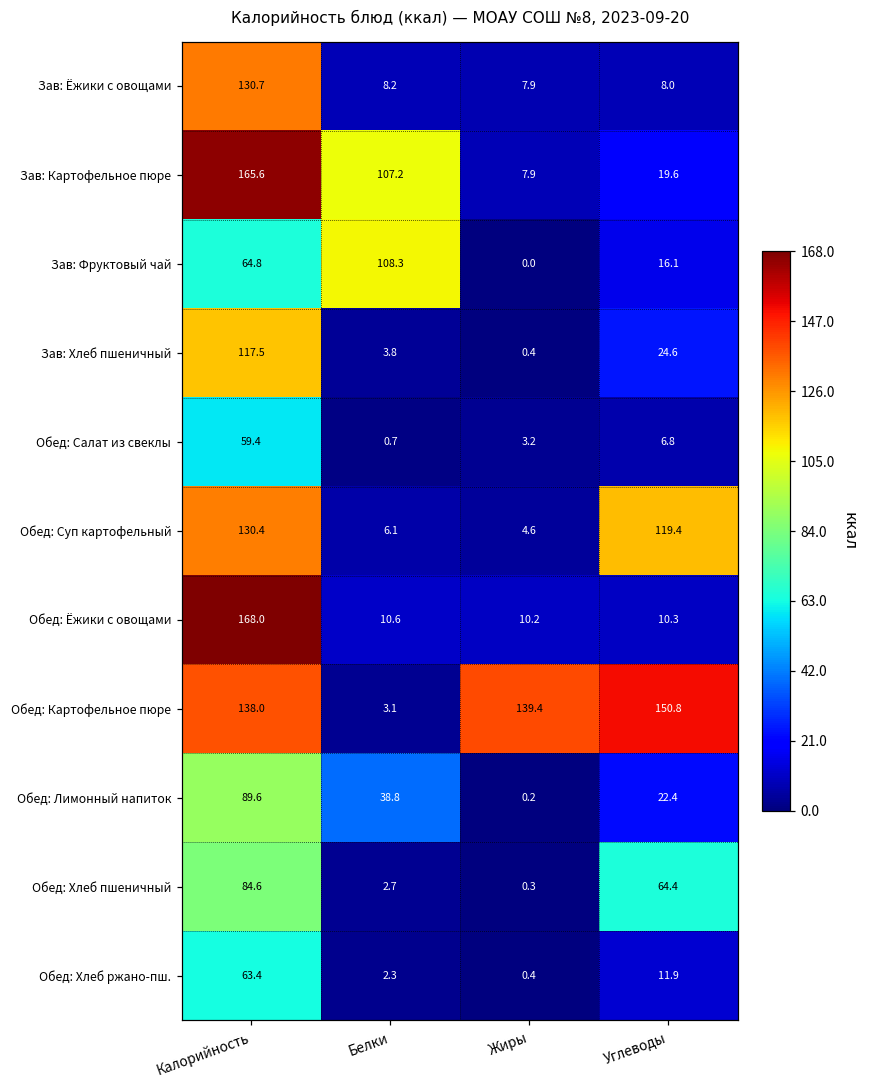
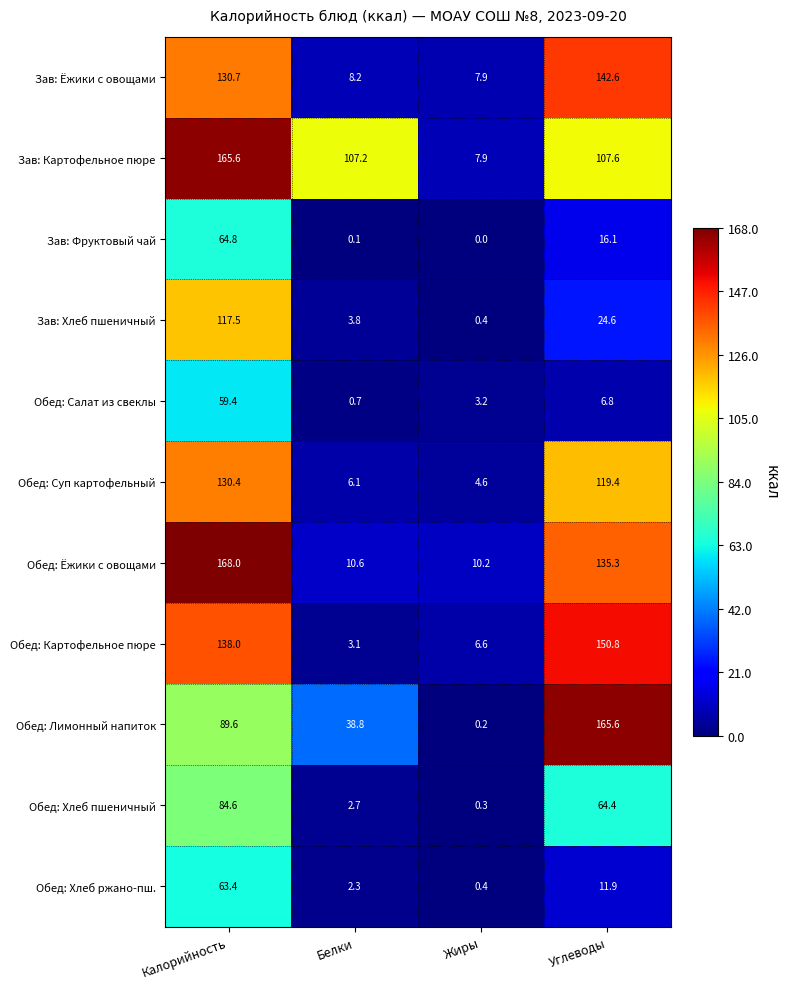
  {
    "Зав: Ёжики с овощами": {
      "Калорийность": 130.7,
      "Белки": 8.2,
      "Жиры": 7.9,
-     "Углеводы": 8.0
+     "Углеводы": 142.6
    },
    "Зав: Картофельное пюре": {
      "Калорийность": 165.6,
      "Белки": 107.2,
      "Жиры": 7.9,
-     "Углеводы": 19.6
+     "Углеводы": 107.6
    },
    "Зав: Фруктовый чай": {
      "Калорийность": 64.8,
-     "Белки": 108.3,
+     "Белки": 0.1,
      "Жиры": 0.0,
      "Углеводы": 16.1
    },
    "Зав: Хлеб пшеничный": {
      "Калорийность": 117.5,
      "Белки": 3.8,
      "Жиры": 0.4,
      "Углеводы": 24.6
    },
    "Обед: Салат из свеклы": {
      "Калорийность": 59.4,
      "Белки": 0.7,
      "Жиры": 3.2,
      "Углеводы": 6.8
    },
    "Обед: Суп картофельный": {
      "Калорийность": 130.4,
      "Белки": 6.1,
      "Жиры": 4.6,
      "Углеводы": 119.4
    },
    "Обед: Ёжики с овощами": {
      "Калорийность": 168.0,
      "Белки": 10.6,
      "Жиры": 10.2,
-     "Углеводы": 10.3
+     "Углеводы": 135.3
    },
    "Обед: Картофельное пюре": {
      "Калорийность": 138.0,
      "Белки": 3.1,
-     "Жиры": 139.4,
+     "Жиры": 6.6,
      "Углеводы": 150.8
    },
    "Обед: Лимонный напиток": {
      "Калорийность": 89.6,
      "Белки": 38.8,
      "Жиры": 0.2,
-     "Углеводы": 22.4
+     "Углеводы": 165.6
    },
    "Обед: Хлеб пшеничный": {
      "Калорийность": 84.6,
      "Белки": 2.7,
      "Жиры": 0.3,
      "Углеводы": 64.4
    },
    "Обед: Хлеб ржано-пш.": {
      "Калорийность": 63.4,
      "Белки": 2.3,
      "Жиры": 0.4,
      "Углеводы": 11.9
    }
  }
